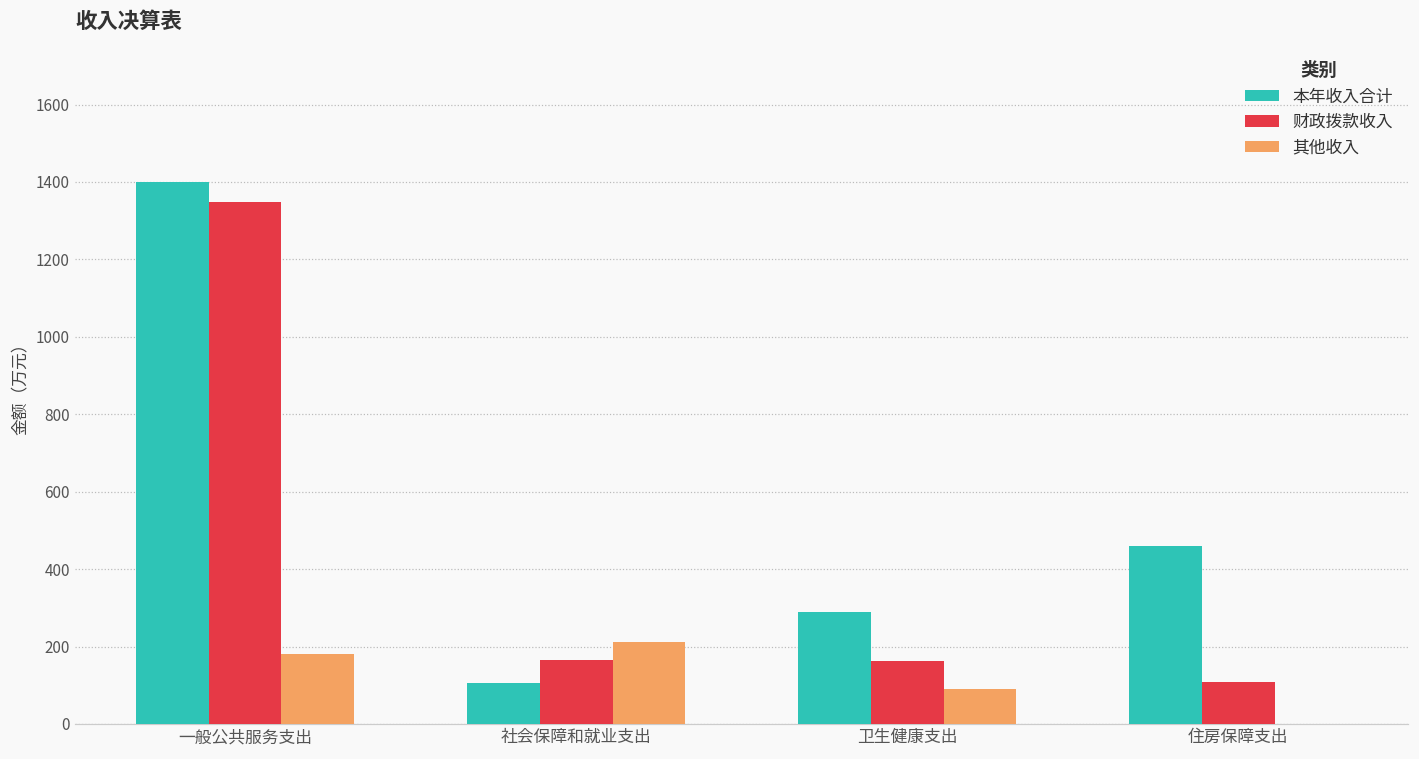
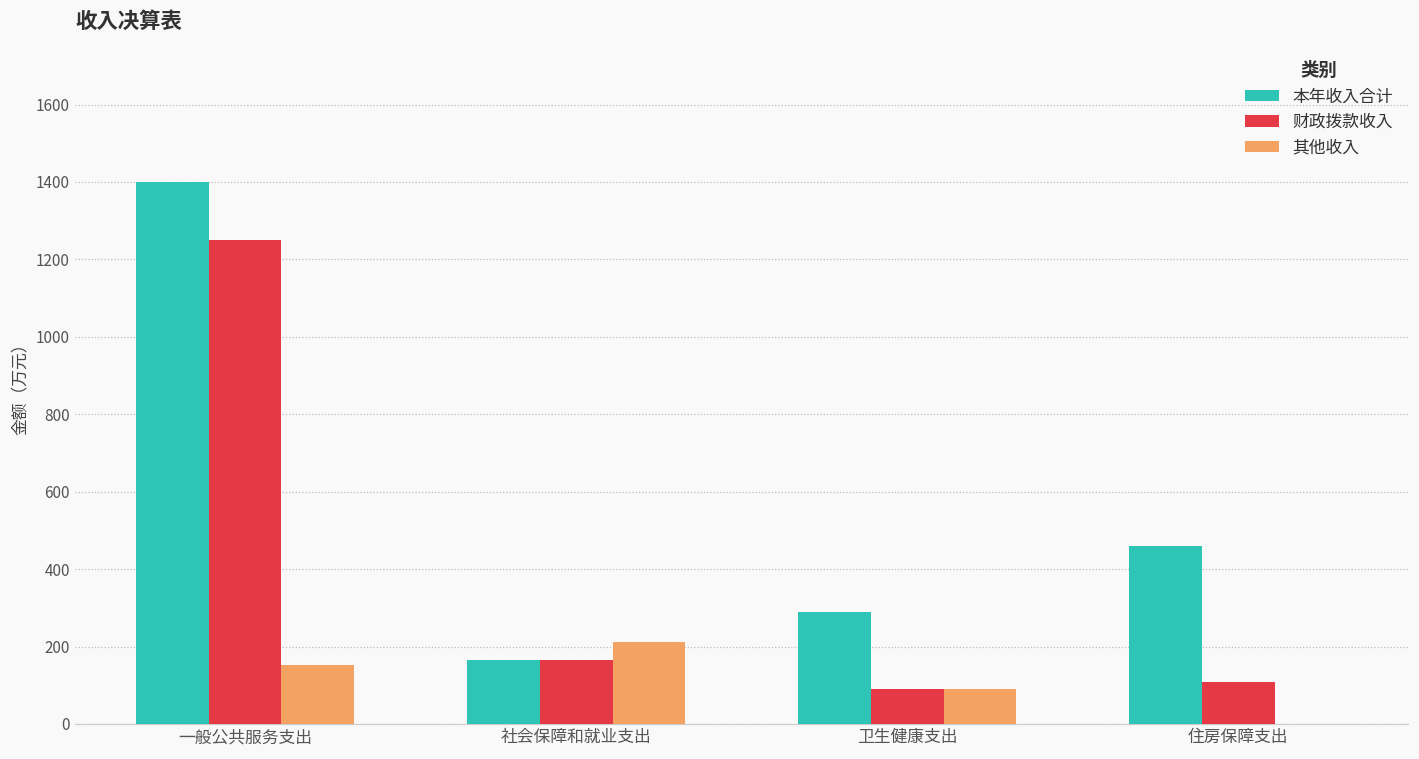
  {
    "本年收入合计": {
      "一般公共服务支出": 1400,
-     "社会保障和就业支出": 100,
+     "社会保障和就业支出": 160,
      "卫生健康支出": 290,
      "住房保障支出": 460
    },
    "财政拨款收入": {
-     "一般公共服务支出": 1350,
+     "一般公共服务支出": 1250,
      "社会保障和就业支出": 160,
-     "卫生健康支出": 160,
+     "卫生健康支出": 90,
      "住房保障支出": 110
    },
    "其他收入": {
-     "一般公共服务支出": 180,
+     "一般公共服务支出": 150,
      "社会保障和就业支出": 210,
      "卫生健康支出": 90,
      "住房保障支出": 0
    }
  }
